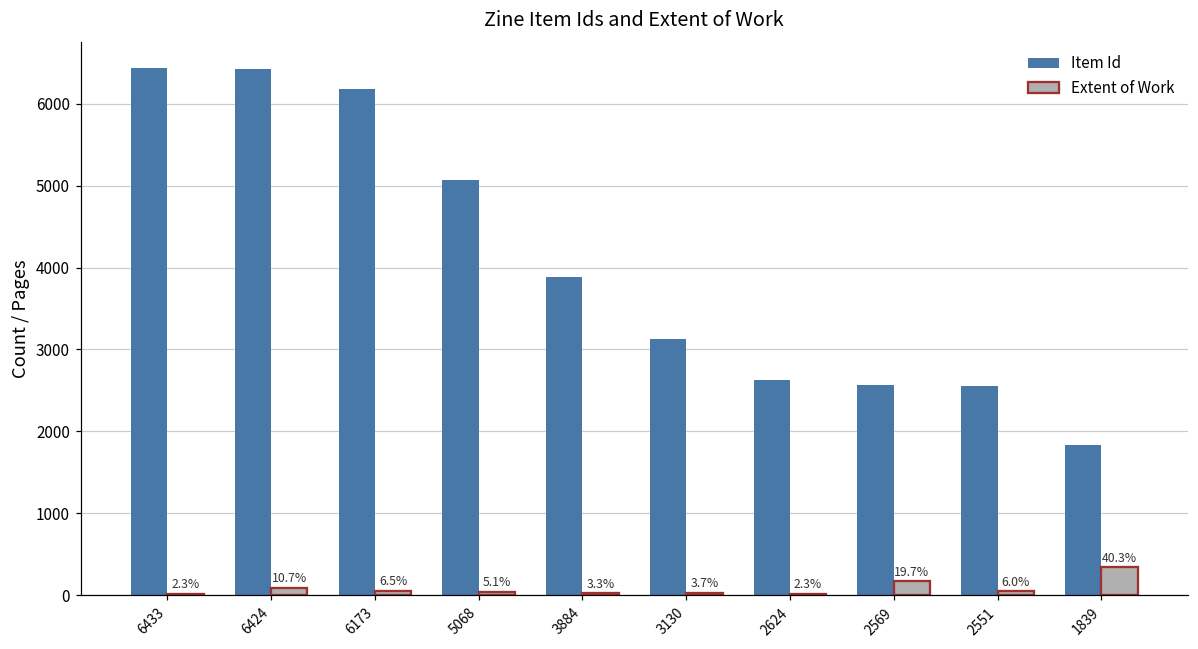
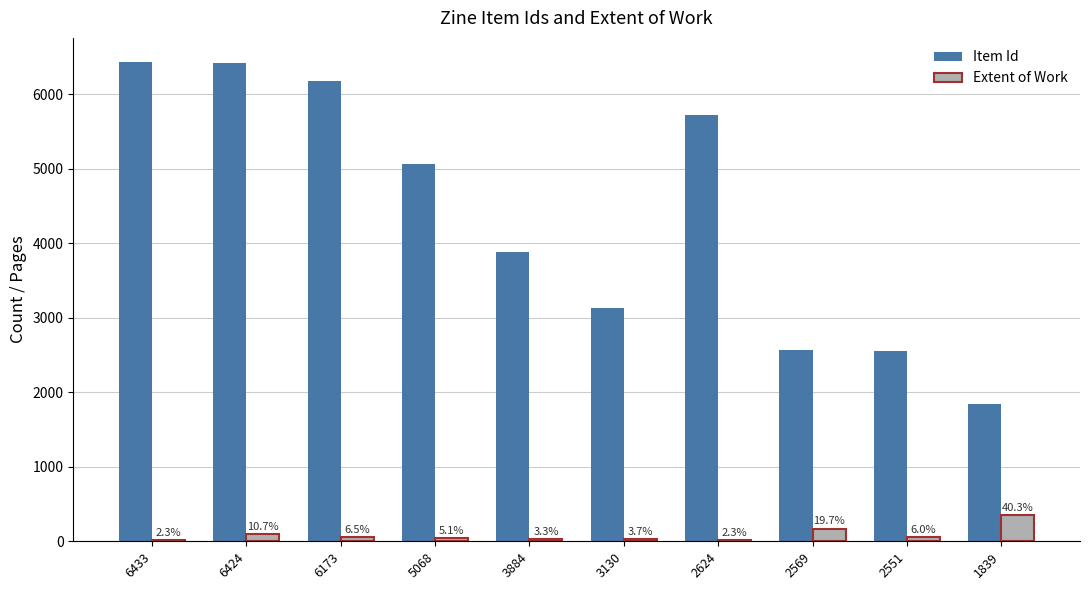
  {
    "Item Id": {
      "6433": 6400,
      "6424": 6400,
      "6173": 6200,
      "5068": 5100,
      "3884": 3900,
      "3130": 3100,
-     "2624": 2600,
+     "2624": 5700,
      "2569": 2600,
      "2551": 2600,
      "1839": 1800
    }
  }
